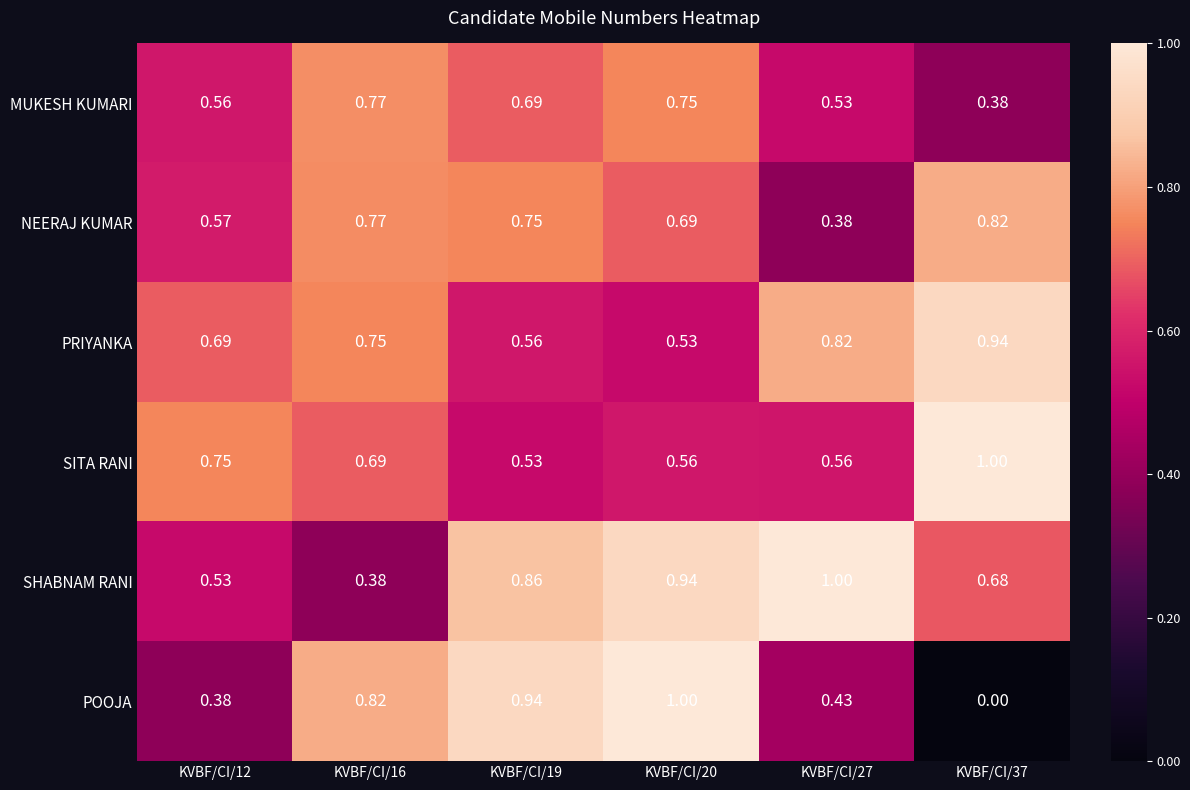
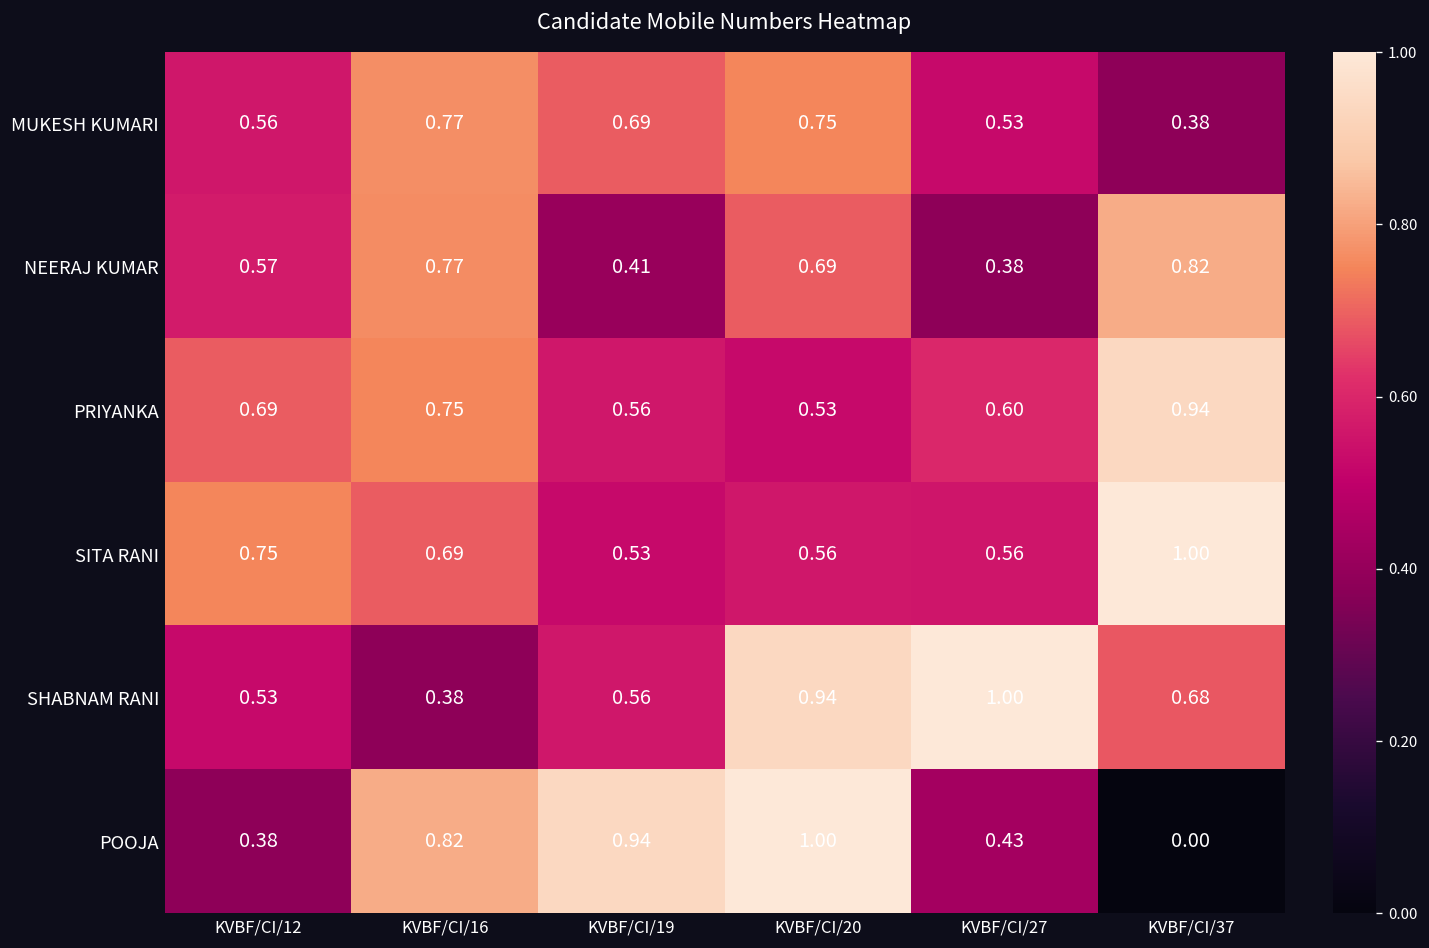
  {
    "MUKESH KUMARI": {
      "KVBF/CI/12": 0.56,
      "KVBF/CI/16": 0.77,
      "KVBF/CI/19": 0.69,
      "KVBF/CI/20": 0.75,
      "KVBF/CI/27": 0.53,
      "KVBF/CI/37": 0.38
    },
    "NEERAJ KUMAR": {
      "KVBF/CI/12": 0.57,
      "KVBF/CI/16": 0.77,
-     "KVBF/CI/19": 0.75,
+     "KVBF/CI/19": 0.41,
      "KVBF/CI/20": 0.69,
      "KVBF/CI/27": 0.38,
      "KVBF/CI/37": 0.82
    },
    "PRIYANKA": {
      "KVBF/CI/12": 0.69,
      "KVBF/CI/16": 0.75,
      "KVBF/CI/19": 0.56,
      "KVBF/CI/20": 0.53,
-     "KVBF/CI/27": 0.82,
+     "KVBF/CI/27": 0.60,
      "KVBF/CI/37": 0.94
    },
    "SITA RANI": {
      "KVBF/CI/12": 0.75,
      "KVBF/CI/16": 0.69,
      "KVBF/CI/19": 0.53,
      "KVBF/CI/20": 0.56,
      "KVBF/CI/27": 0.56
    },
    "SHABNAM RANI": {
      "KVBF/CI/12": 0.53,
      "KVBF/CI/16": 0.38,
-     "KVBF/CI/19": 0.86,
+     "KVBF/CI/19": 0.56,
      "KVBF/CI/20": 0.94,
      "KVBF/CI/37": 0.68
    },
    "POOJA": {
      "KVBF/CI/12": 0.38,
      "KVBF/CI/16": 0.82,
      "KVBF/CI/19": 0.94,
      "KVBF/CI/27": 0.43,
      "KVBF/CI/37": 0.00
    }
  }
